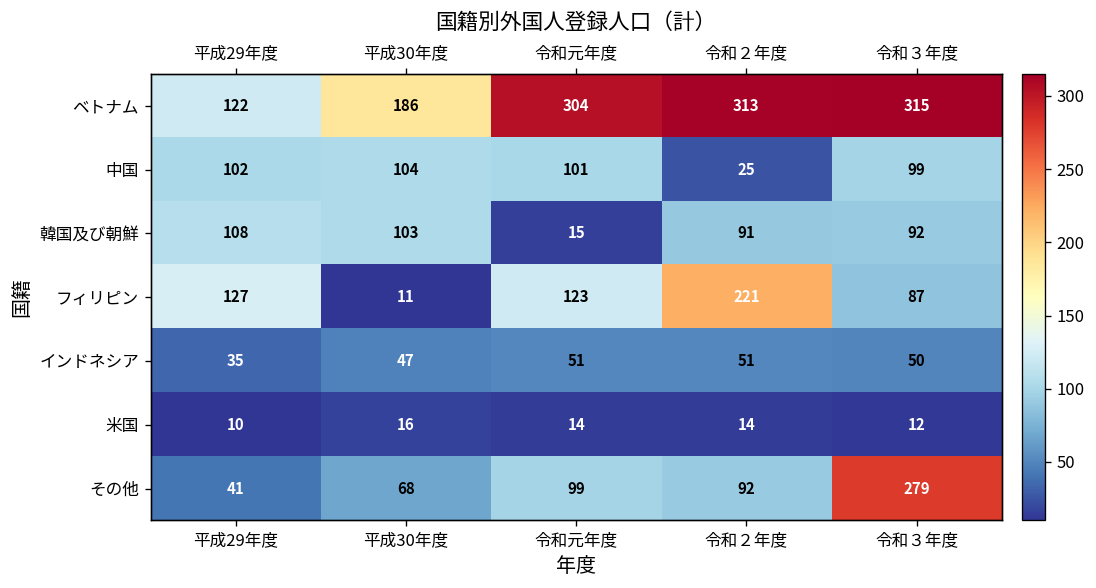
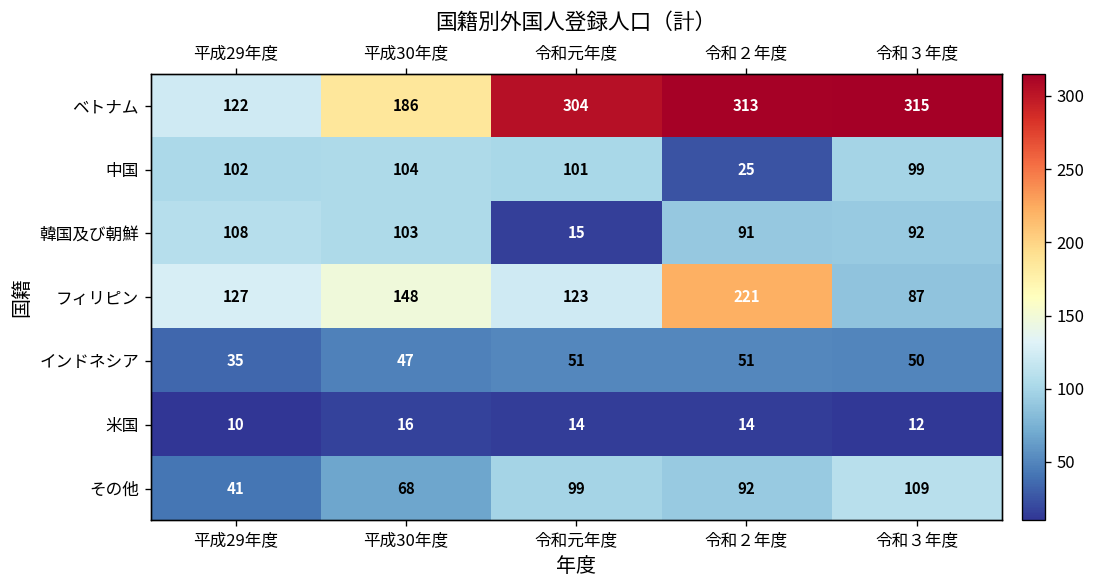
  {
    "ベトナム": {
      "平成29年度": 122,
      "平成30年度": 186,
      "令和元年度": 304,
      "令和２年度": 313,
      "令和３年度": 315
    },
    "中国": {
      "平成29年度": 102,
      "平成30年度": 104,
      "令和元年度": 101,
      "令和２年度": 25,
      "令和３年度": 99
    },
    "韓国及び朝鮮": {
      "平成29年度": 108,
      "平成30年度": 103,
      "令和元年度": 15,
      "令和２年度": 91,
      "令和３年度": 92
    },
    "フィリピン": {
      "平成29年度": 127,
-     "平成30年度": 11,
+     "平成30年度": 148,
      "令和元年度": 123,
      "令和２年度": 221,
      "令和３年度": 87
    },
    "インドネシア": {
      "平成29年度": 35,
      "平成30年度": 47,
      "令和元年度": 51,
      "令和２年度": 51,
      "令和３年度": 50
    },
    "米国": {
      "平成29年度": 10,
      "平成30年度": 16,
      "令和元年度": 14,
      "令和２年度": 14,
      "令和３年度": 12
    },
    "その他": {
      "平成29年度": 41,
      "平成30年度": 68,
      "令和元年度": 99,
      "令和２年度": 92,
-     "令和３年度": 279
+     "令和３年度": 109
    }
  }
